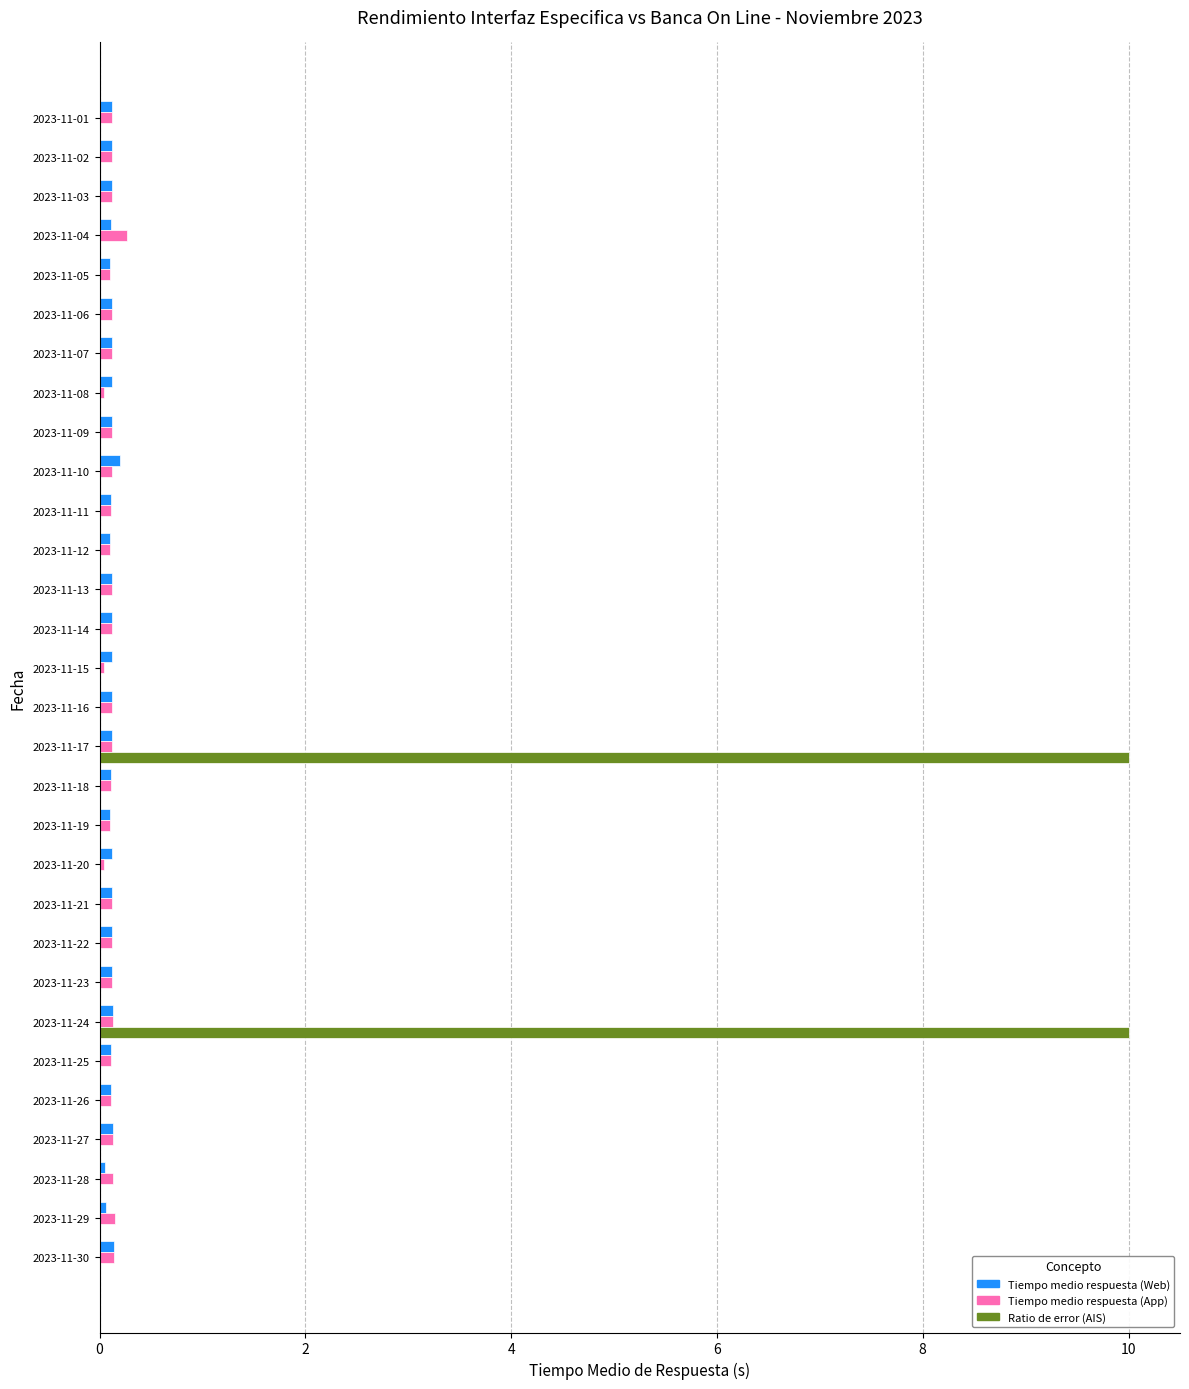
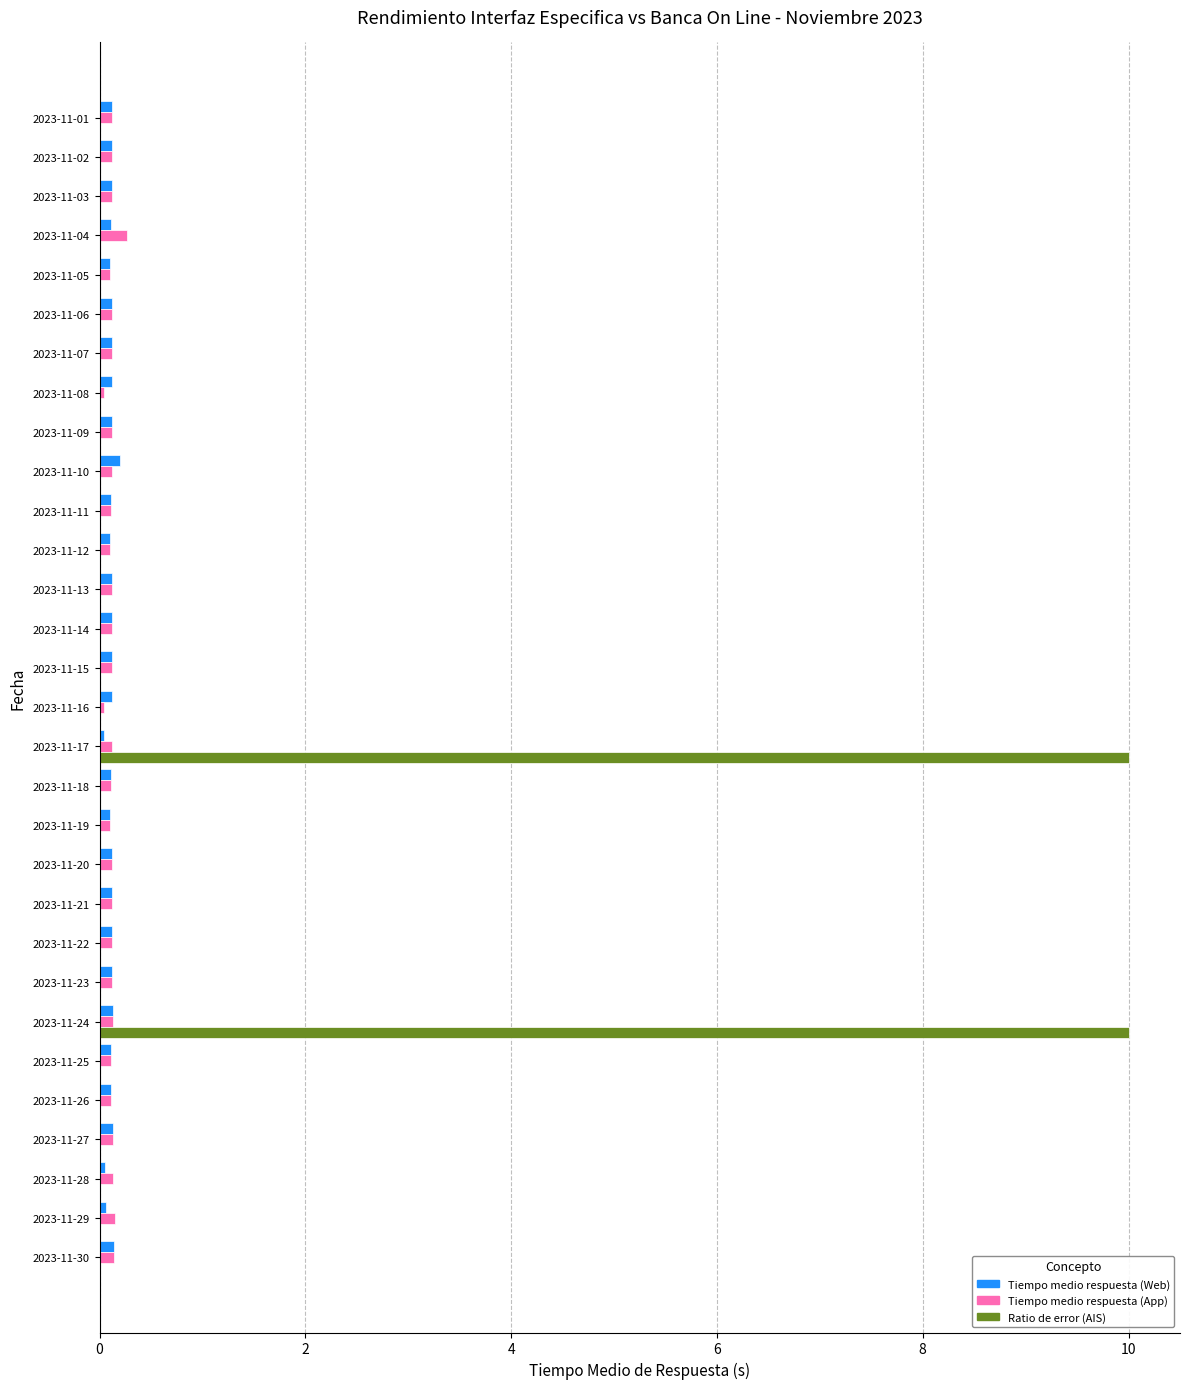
  {
    "Tiempo medio respuesta (Web)": {
      "2023-11-01": 0.12,
      "2023-11-02": 0.12,
      "2023-11-03": 0.12,
      "2023-11-04": 0.11,
      "2023-11-05": 0.10,
      "2023-11-06": 0.12,
      "2023-11-07": 0.12,
      "2023-11-08": 0.12,
      "2023-11-09": 0.12,
      "2023-11-10": 0.20,
      "2023-11-11": 0.11,
      "2023-11-12": 0.10,
      "2023-11-13": 0.12,
      "2023-11-14": 0.12,
      "2023-11-15": 0.12,
      "2023-11-16": 0.12,
-     "2023-11-17": 0.12,
+     "2023-11-17": 0.04,
      "2023-11-18": 0.11,
      "2023-11-19": 0.10,
      "2023-11-20": 0.12,
      "2023-11-21": 0.12,
      "2023-11-22": 0.12,
      "2023-11-23": 0.12,
      "2023-11-24": 0.13,
      "2023-11-25": 0.11,
      "2023-11-26": 0.11,
      "2023-11-27": 0.13,
      "2023-11-28": 0.05,
      "2023-11-29": 0.06,
      "2023-11-30": 0.14
    },
    "Tiempo medio respuesta (App)": {
      "2023-11-01": 0.12,
      "2023-11-02": 0.12,
      "2023-11-03": 0.12,
      "2023-11-04": 0.27,
      "2023-11-05": 0.10,
      "2023-11-06": 0.12,
      "2023-11-07": 0.12,
      "2023-11-08": 0.04,
      "2023-11-09": 0.12,
      "2023-11-10": 0.12,
      "2023-11-11": 0.11,
      "2023-11-12": 0.10,
      "2023-11-13": 0.12,
      "2023-11-14": 0.12,
-     "2023-11-15": 0.04,
-     "2023-11-16": 0.12,
+     "2023-11-15": 0.12,
+     "2023-11-16": 0.04,
      "2023-11-17": 0.12,
      "2023-11-18": 0.11,
      "2023-11-19": 0.10,
-     "2023-11-20": 0.04,
+     "2023-11-20": 0.12,
      "2023-11-21": 0.12,
      "2023-11-22": 0.12,
      "2023-11-23": 0.12,
      "2023-11-24": 0.13,
      "2023-11-25": 0.11,
      "2023-11-26": 0.11,
      "2023-11-27": 0.13,
      "2023-11-28": 0.13,
      "2023-11-29": 0.15,
      "2023-11-30": 0.14
    },
    "Ratio de error (AIS)": {
      "2023-11-01": 0.00,
      "2023-11-02": 0.00,
      "2023-11-03": 0.00,
      "2023-11-04": 0.00,
      "2023-11-05": 0.00,
      "2023-11-06": 0.00,
      "2023-11-07": 0.00,
      "2023-11-08": 0.00,
      "2023-11-09": 0.00,
      "2023-11-10": 0.00,
      "2023-11-11": 0.00,
      "2023-11-12": 0.00,
      "2023-11-13": 0.00,
      "2023-11-14": 0.00,
      "2023-11-15": 0.00,
      "2023-11-16": 0.00,
      "2023-11-17": 10.00,
      "2023-11-18": 0.00,
      "2023-11-19": 0.00,
      "2023-11-20": 0.00,
      "2023-11-21": 0.00,
      "2023-11-22": 0.00,
      "2023-11-23": 0.00,
      "2023-11-24": 10.00,
      "2023-11-25": 0.00,
      "2023-11-26": 0.00,
      "2023-11-27": 0.00,
      "2023-11-28": 0.00,
      "2023-11-29": 0.00,
      "2023-11-30": 0.00
    }
  }
